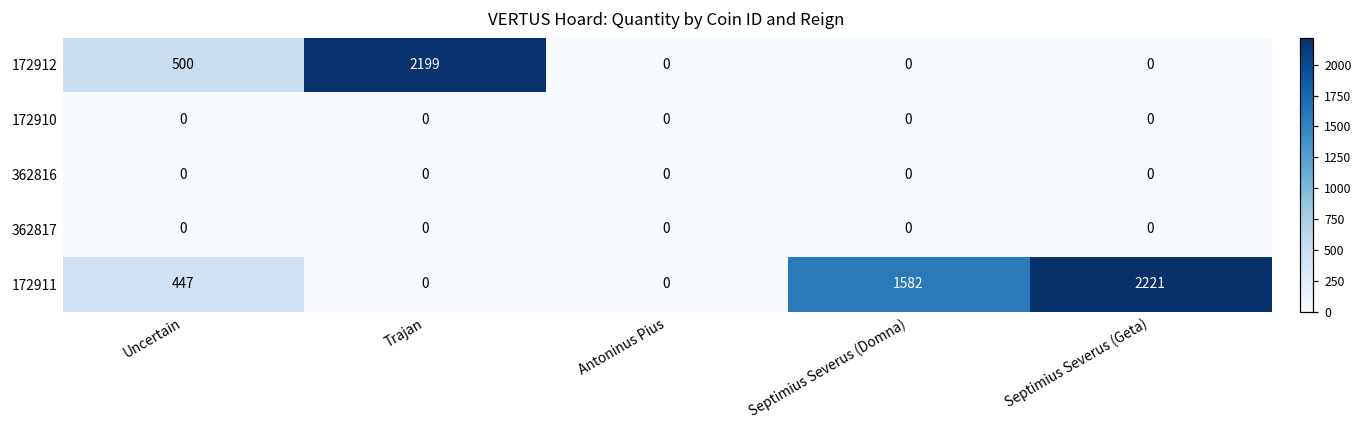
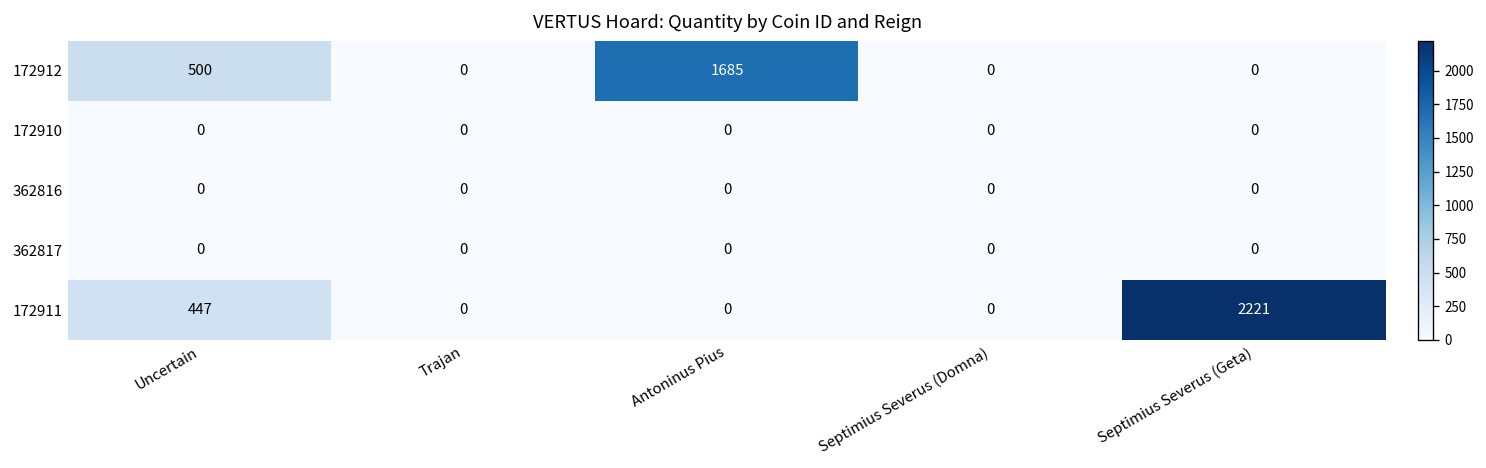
  {
    "172912": {
      "Uncertain": 500,
-     "Trajan": 2199,
-     "Antoninus Pius": 0,
+     "Trajan": 0,
+     "Antoninus Pius": 1685,
      "Septimius Severus (Domna)": 0,
      "Septimius Severus (Geta)": 0
    },
    "172910": {
      "Uncertain": 0,
      "Trajan": 0,
      "Antoninus Pius": 0,
      "Septimius Severus (Domna)": 0,
      "Septimius Severus (Geta)": 0
    },
    "362816": {
      "Uncertain": 0,
      "Trajan": 0,
      "Antoninus Pius": 0,
      "Septimius Severus (Domna)": 0,
      "Septimius Severus (Geta)": 0
    },
    "362817": {
      "Uncertain": 0,
      "Trajan": 0,
      "Antoninus Pius": 0,
      "Septimius Severus (Domna)": 0,
      "Septimius Severus (Geta)": 0
    },
    "172911": {
      "Uncertain": 447,
      "Trajan": 0,
      "Antoninus Pius": 0,
-     "Septimius Severus (Domna)": 1582,
+     "Septimius Severus (Domna)": 0,
      "Septimius Severus (Geta)": 2221
    }
  }
